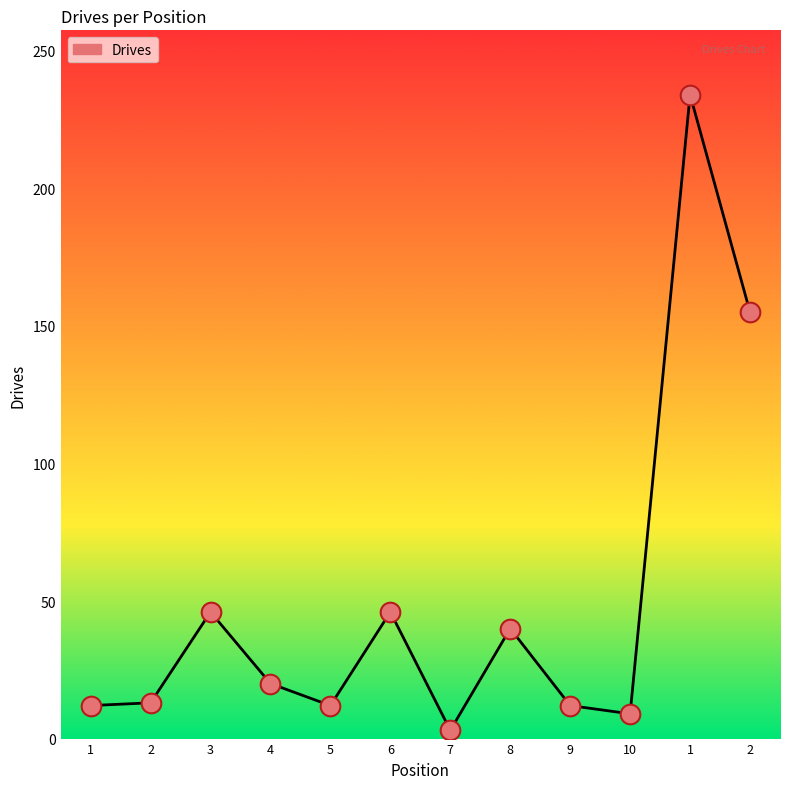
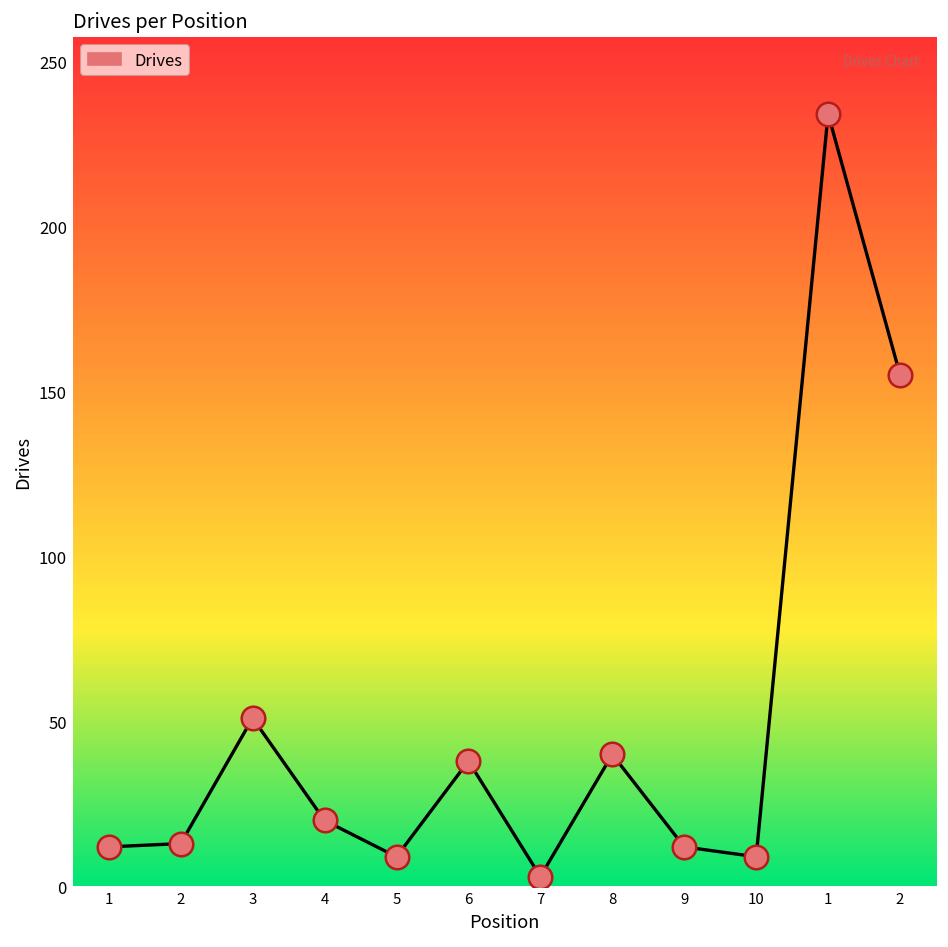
  {
-   "3": 46,
+   "3": 51,
    "4": 20,
-   "5": 12,
-   "6": 46,
+   "5": 9,
+   "6": 38,
    "7": 3,
    "8": 40,
    "9": 12,
    "10": 9
  }
